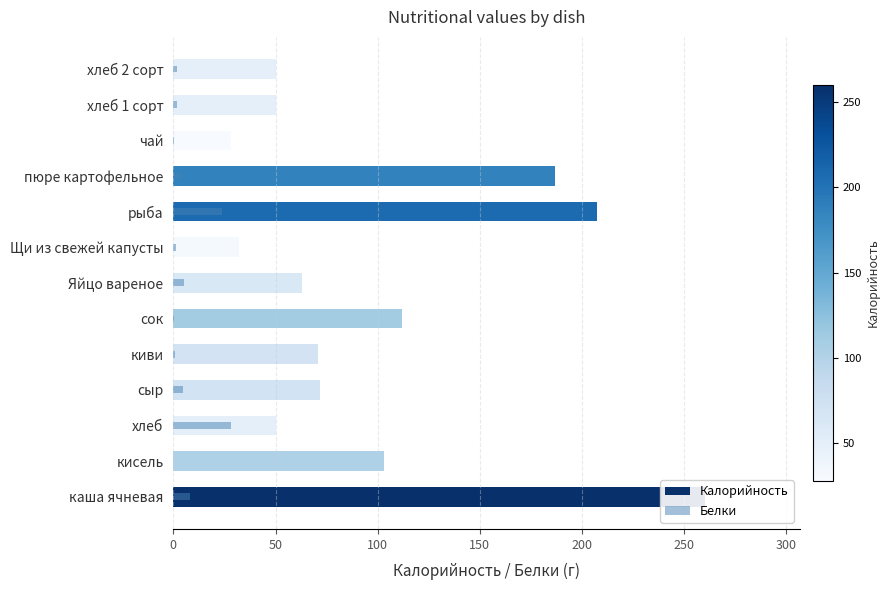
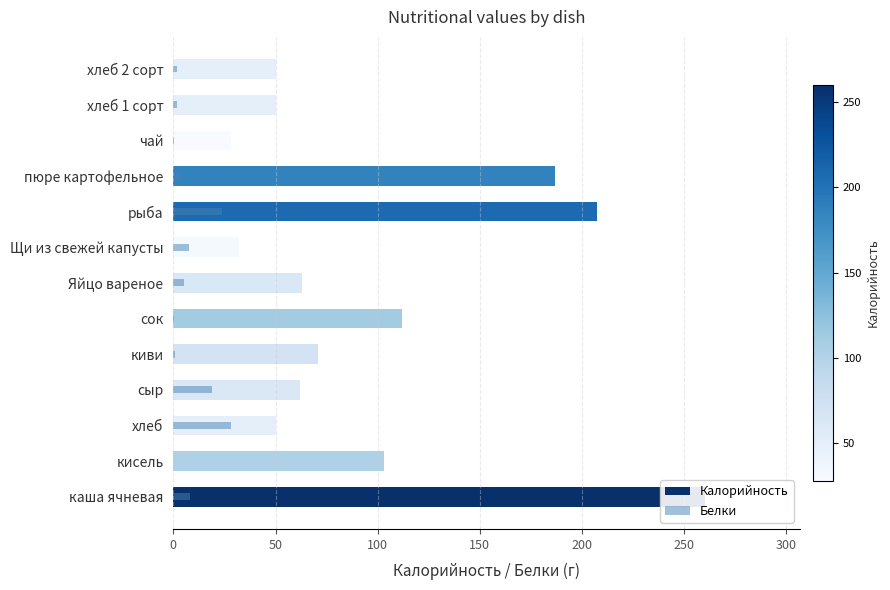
  {
    "Калорийность": {
      "хлеб 2 сорт": 50,
      "хлеб 1 сорт": 50,
      "чай": 28,
      "пюре картофельное": 187,
      "рыба": 207,
      "Щи из свежей капусты": 32,
      "Яйцо вареное": 63,
      "сок": 112,
      "киви": 71,
-     "сыр": 72,
+     "сыр": 62,
      "хлеб": 50,
      "кисель": 103
    },
    "Белки": {
-     "Щи из свежей капусты": 1,
-     "сыр": 5,
+     "Щи из свежей капусты": 8,
+     "сыр": 19,
      "кисель": 0
    }
  }
